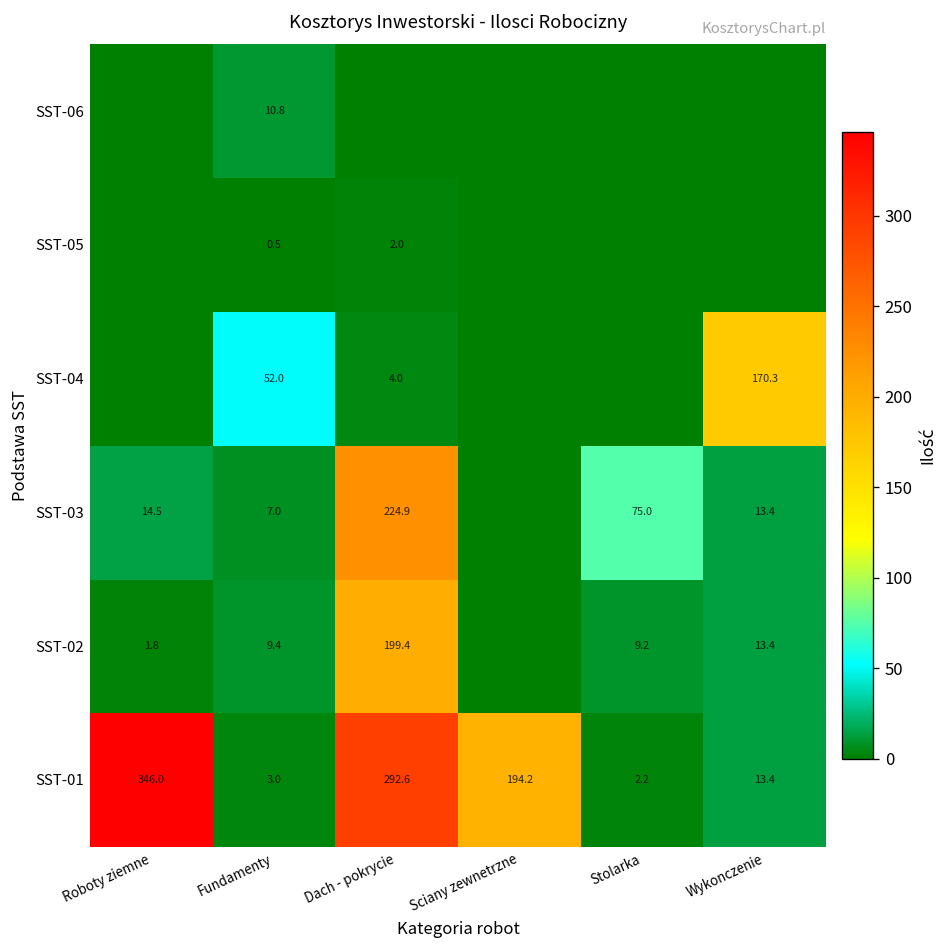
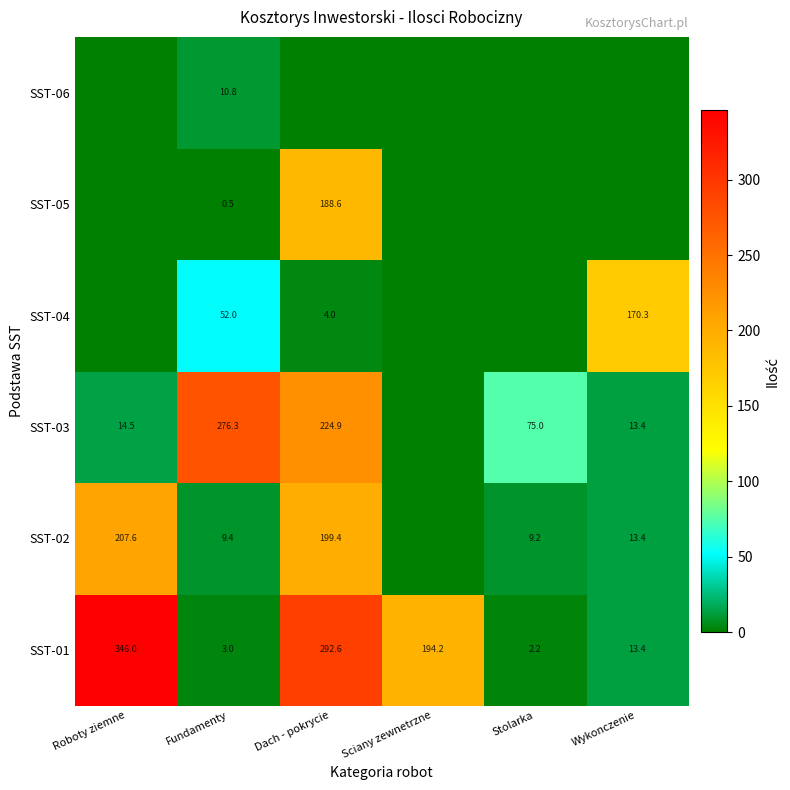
  {
    "SST-06": {
      "Fundamenty": 10.8
    },
    "SST-05": {
      "Fundamenty": 0.5,
-     "Dach - pokrycie": 2.0
+     "Dach - pokrycie": 188.6
    },
    "SST-04": {
      "Fundamenty": 52.0,
      "Dach - pokrycie": 4.0,
      "Wykonczenie": 170.3
    },
    "SST-03": {
      "Roboty ziemne": 14.5,
-     "Fundamenty": 7.0,
+     "Fundamenty": 276.3,
      "Dach - pokrycie": 224.9,
      "Stolarka": 75.0,
      "Wykonczenie": 13.4
    },
    "SST-02": {
-     "Roboty ziemne": 1.8,
+     "Roboty ziemne": 207.6,
      "Fundamenty": 9.4,
      "Dach - pokrycie": 199.4,
      "Stolarka": 9.2,
      "Wykonczenie": 13.4
    },
    "SST-01": {
      "Roboty ziemne": 346.0,
      "Fundamenty": 3.0,
      "Dach - pokrycie": 292.6,
      "Sciany zewnetrzne": 194.2,
      "Stolarka": 2.2,
      "Wykonczenie": 13.4
    }
  }
